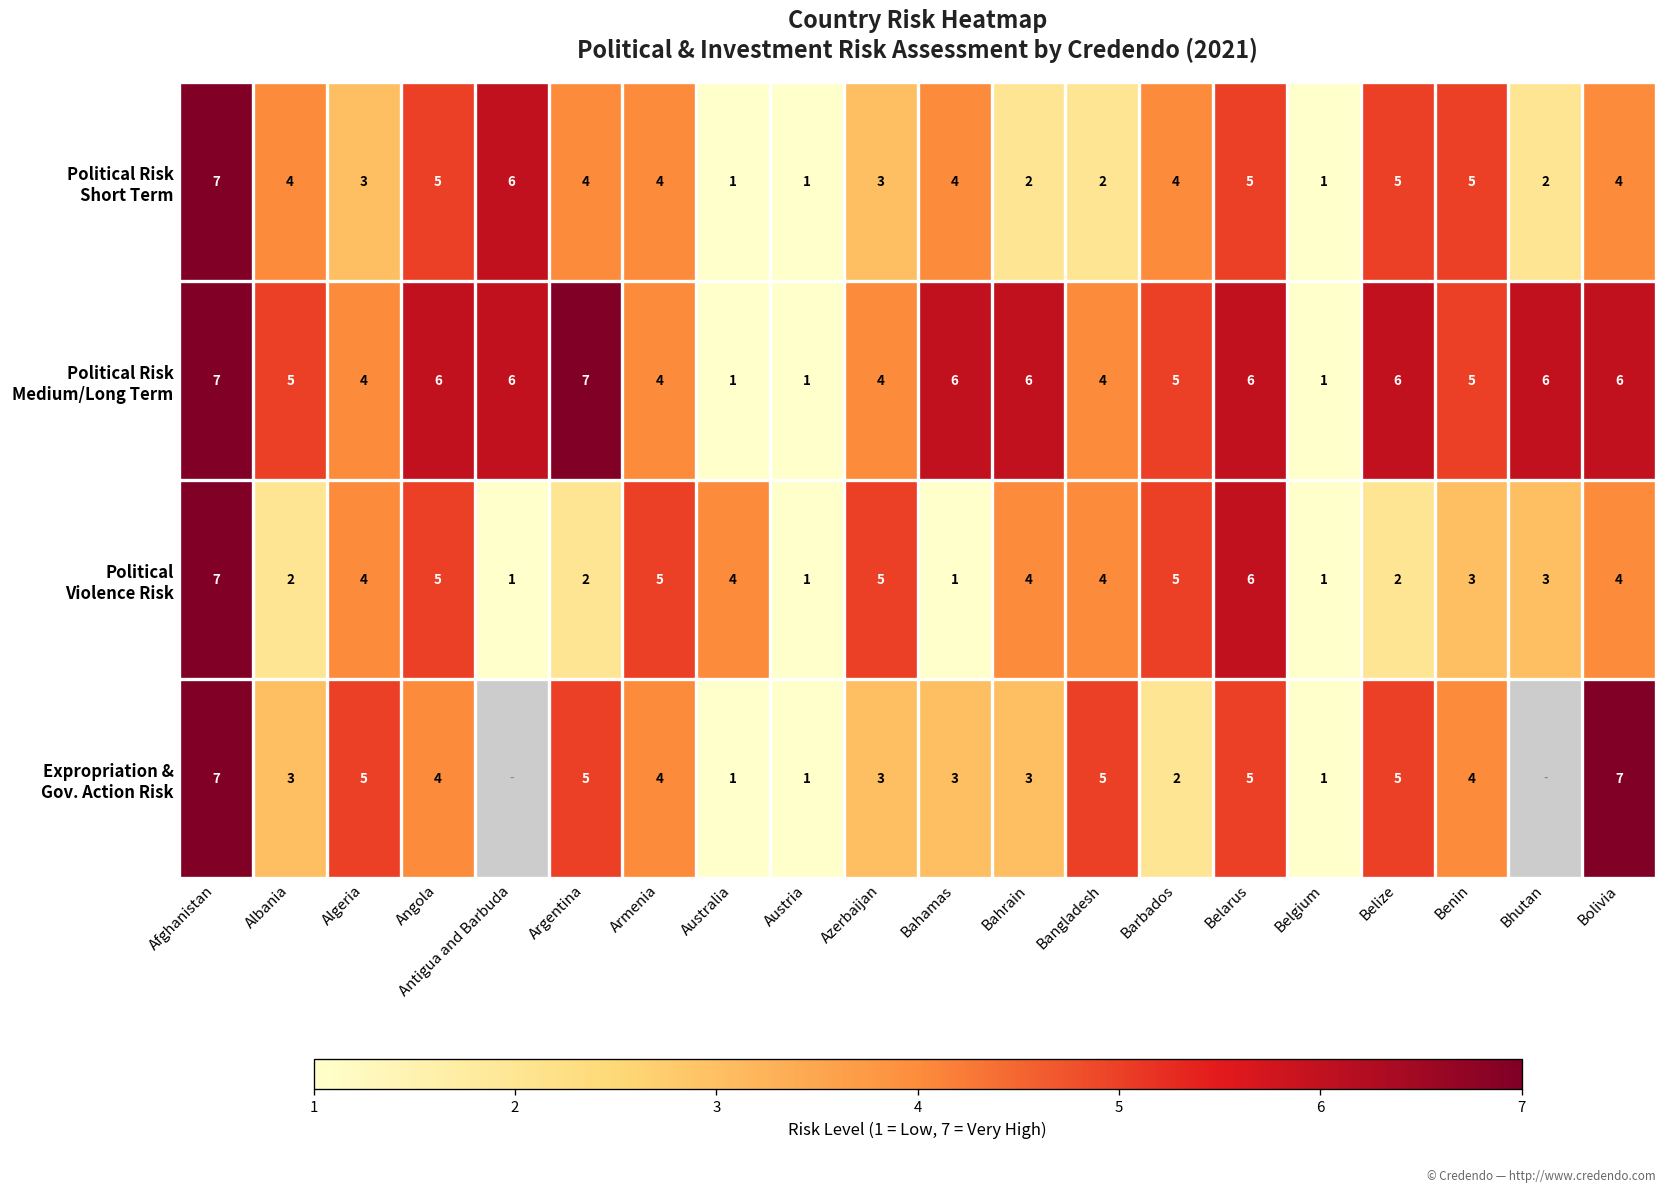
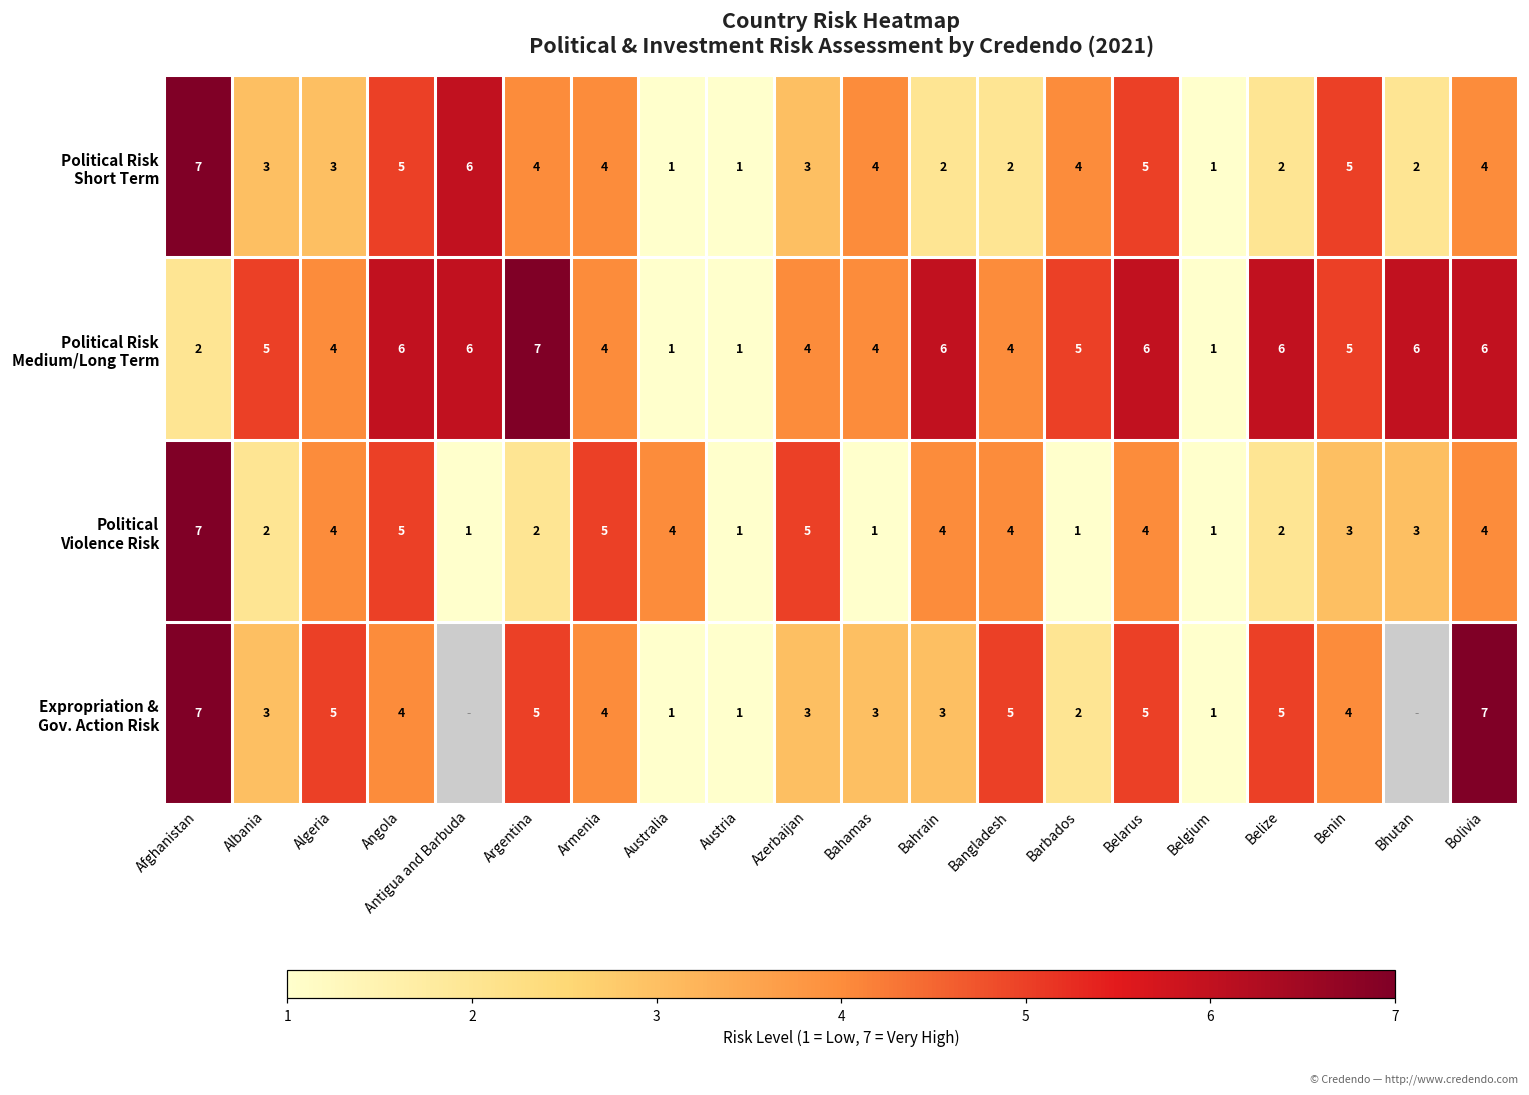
  {
    "Political Risk Short Term": {
      "Afghanistan": 7,
-     "Albania": 4,
+     "Albania": 3,
      "Algeria": 3,
      "Angola": 5,
      "Antigua and Barbuda": 6,
      "Argentina": 4,
      "Armenia": 4,
      "Australia": 1,
      "Austria": 1,
      "Azerbaijan": 3,
      "Bahamas": 4,
      "Bahrain": 2,
      "Bangladesh": 2,
      "Barbados": 4,
      "Belarus": 5,
      "Belgium": 1,
-     "Belize": 5,
+     "Belize": 2,
      "Benin": 5,
      "Bhutan": 2,
      "Bolivia": 4
    },
    "Political Risk Medium/Long Term": {
-     "Afghanistan": 7,
+     "Afghanistan": 2,
      "Albania": 5,
      "Algeria": 4,
      "Angola": 6,
      "Antigua and Barbuda": 6,
      "Argentina": 7,
      "Armenia": 4,
      "Australia": 1,
      "Austria": 1,
      "Azerbaijan": 4,
-     "Bahamas": 6,
+     "Bahamas": 4,
      "Bahrain": 6,
      "Bangladesh": 4,
      "Barbados": 5,
      "Belarus": 6,
      "Belgium": 1,
      "Belize": 6,
      "Benin": 5,
      "Bhutan": 6,
      "Bolivia": 6
    },
    "Political Violence Risk": {
      "Afghanistan": 7,
      "Albania": 2,
      "Algeria": 4,
      "Angola": 5,
      "Antigua and Barbuda": 1,
      "Argentina": 2,
      "Armenia": 5,
      "Australia": 4,
      "Austria": 1,
      "Azerbaijan": 5,
      "Bahamas": 1,
      "Bahrain": 4,
      "Bangladesh": 4,
-     "Barbados": 5,
-     "Belarus": 6,
+     "Barbados": 1,
+     "Belarus": 4,
      "Belgium": 1,
      "Belize": 2,
      "Benin": 3,
      "Bhutan": 3,
      "Bolivia": 4
    },
    "Expropriation & Gov. Action Risk": {
      "Afghanistan": 7,
      "Albania": 3,
      "Algeria": 5,
      "Angola": 4,
      "Argentina": 5,
      "Armenia": 4,
      "Australia": 1,
      "Austria": 1,
      "Azerbaijan": 3,
      "Bahamas": 3,
      "Bahrain": 3,
      "Bangladesh": 5,
      "Barbados": 2,
      "Belarus": 5,
      "Belgium": 1,
      "Belize": 5,
      "Benin": 4,
      "Bolivia": 7
    }
  }
